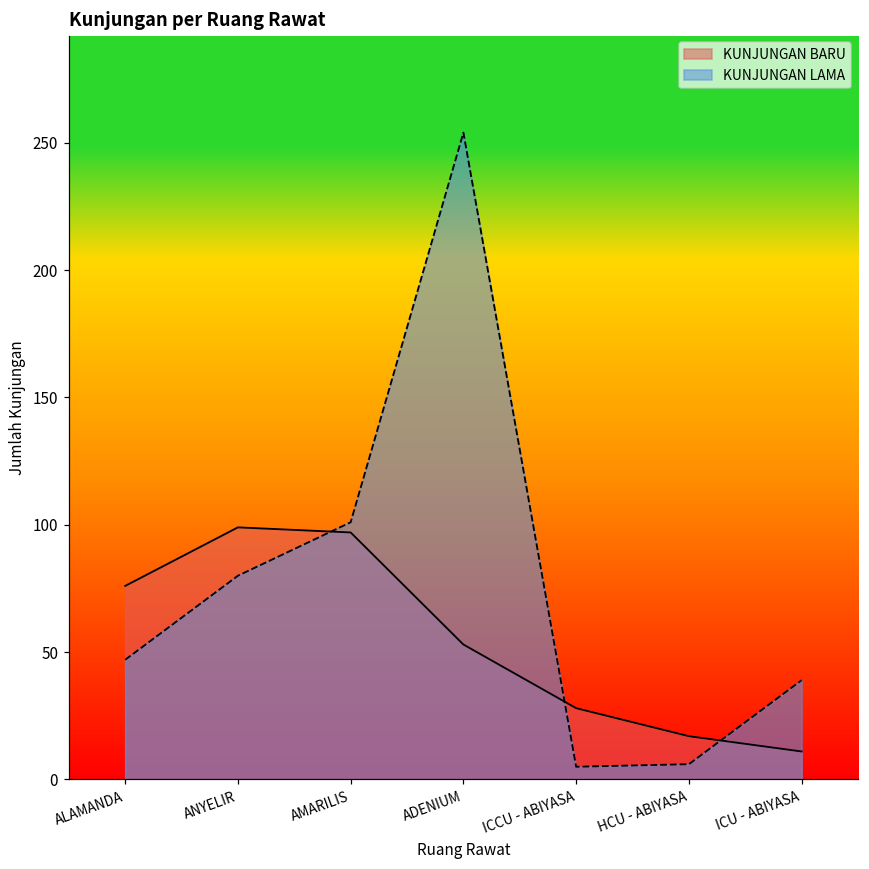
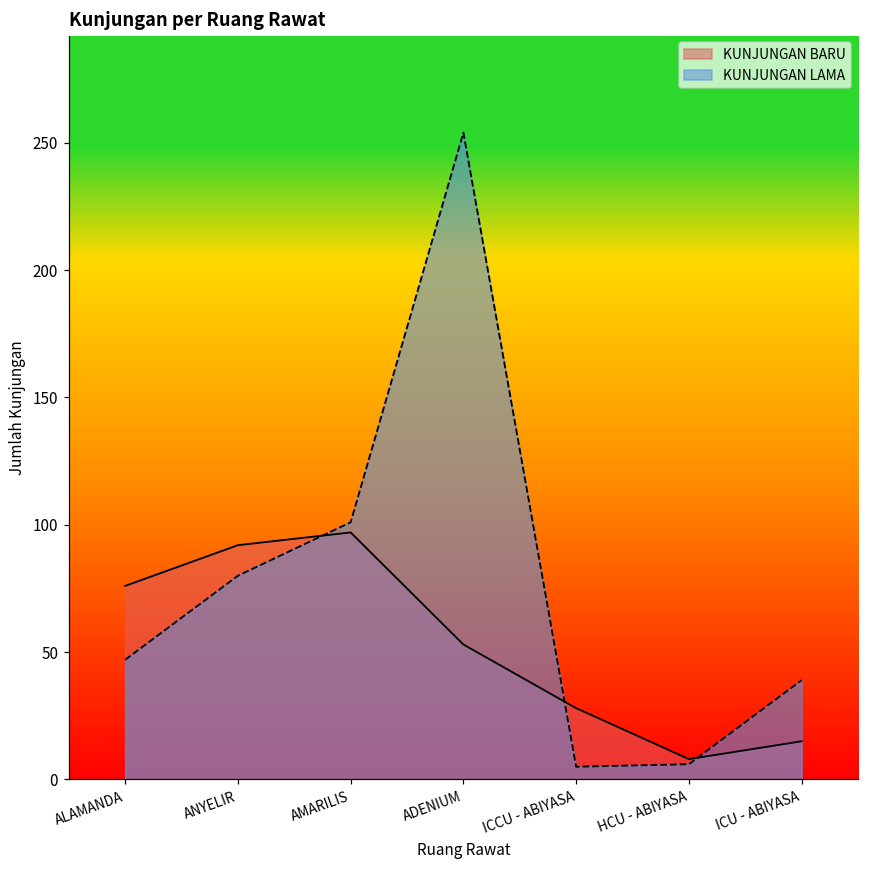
  {
    "KUNJUNGAN BARU": {
      "ALAMANDA": 76,
-     "ANYELIR": 99,
+     "ANYELIR": 92,
      "AMARILIS": 97,
      "ADENIUM": 53,
      "ICCU - ABIYASA": 28,
-     "HCU - ABIYASA": 17,
-     "ICU - ABIYASA": 11
+     "HCU - ABIYASA": 8,
+     "ICU - ABIYASA": 15
    },
    "KUNJUNGAN LAMA": {
      "ALAMANDA": 47,
      "ANYELIR": 80,
      "AMARILIS": 101,
      "ADENIUM": 254,
      "ICCU - ABIYASA": 5,
      "HCU - ABIYASA": 6,
      "ICU - ABIYASA": 39
    }
  }
